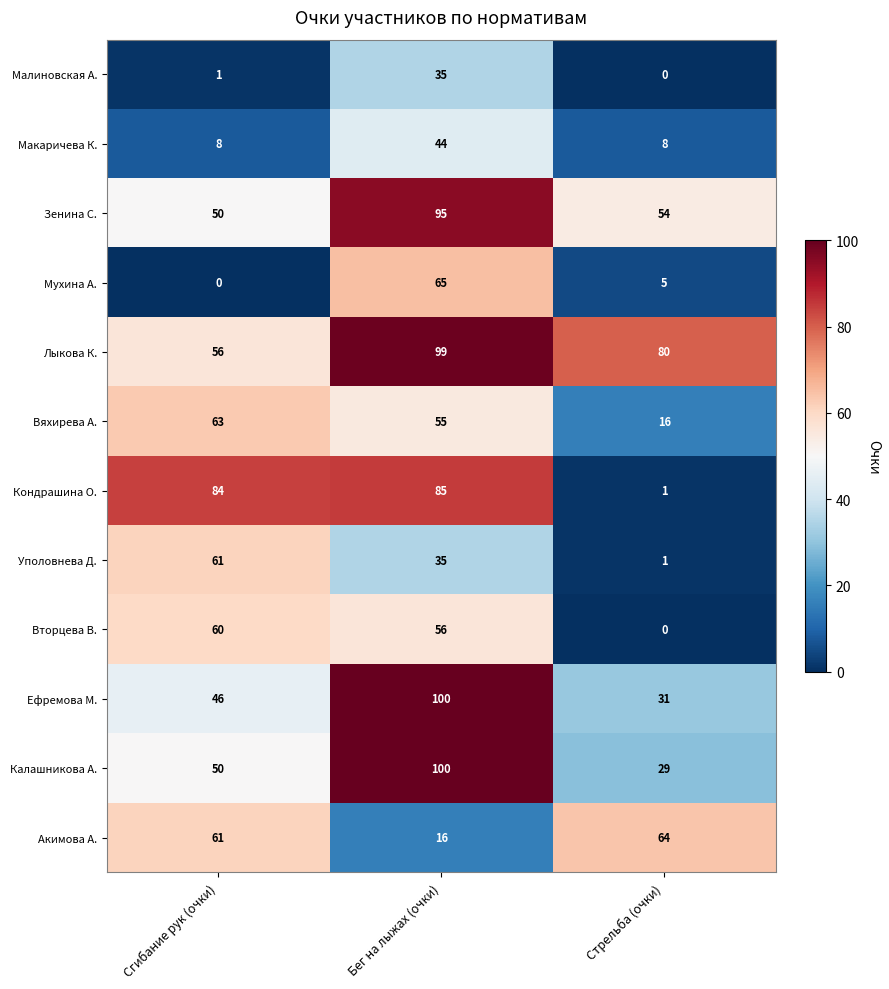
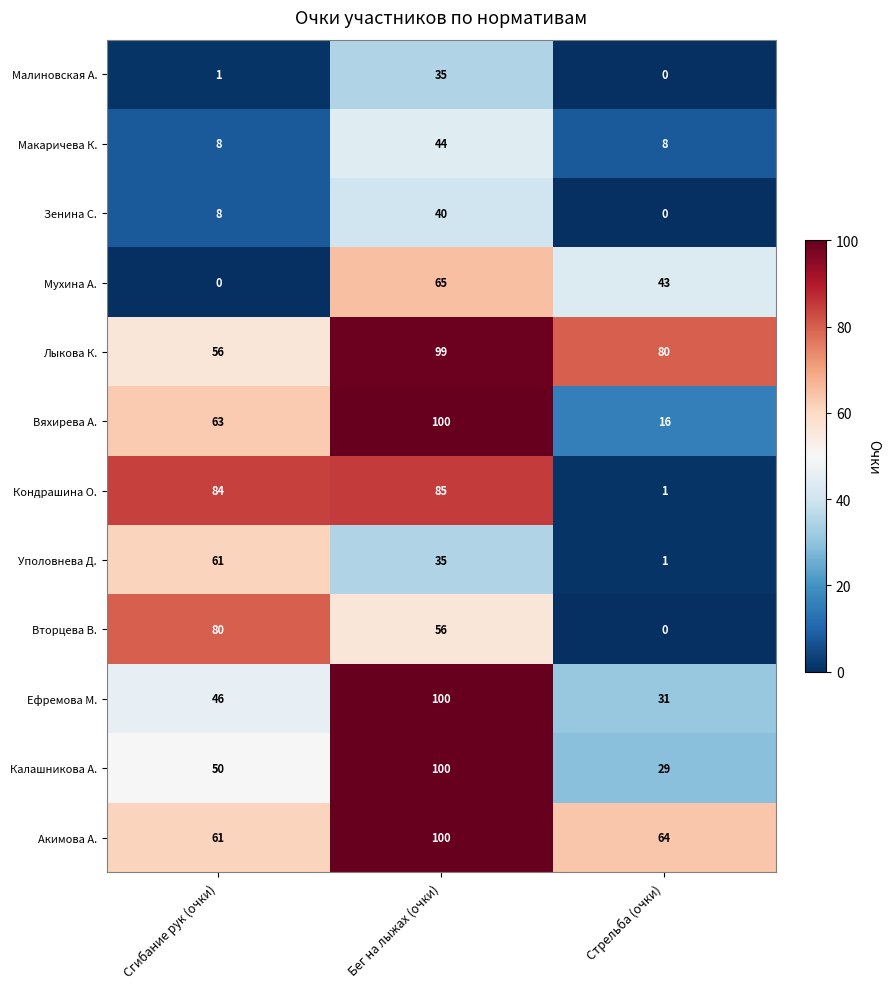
  {
    "Малиновская А.": {
      "Сгибание рук (очки)": 1,
      "Бег на лыжах (очки)": 35,
      "Стрельба (очки)": 0
    },
    "Макаричева К.": {
      "Сгибание рук (очки)": 8,
      "Бег на лыжах (очки)": 44,
      "Стрельба (очки)": 8
    },
    "Зенина С.": {
-     "Сгибание рук (очки)": 50,
-     "Бег на лыжах (очки)": 95,
-     "Стрельба (очки)": 54
+     "Сгибание рук (очки)": 8,
+     "Бег на лыжах (очки)": 40,
+     "Стрельба (очки)": 0
    },
    "Мухина А.": {
      "Сгибание рук (очки)": 0,
      "Бег на лыжах (очки)": 65,
-     "Стрельба (очки)": 5
+     "Стрельба (очки)": 43
    },
    "Лыкова К.": {
      "Сгибание рук (очки)": 56,
      "Бег на лыжах (очки)": 99,
      "Стрельба (очки)": 80
    },
    "Вяхирева А.": {
      "Сгибание рук (очки)": 63,
-     "Бег на лыжах (очки)": 55,
+     "Бег на лыжах (очки)": 100,
      "Стрельба (очки)": 16
    },
    "Кондрашина О.": {
      "Сгибание рук (очки)": 84,
      "Бег на лыжах (очки)": 85,
      "Стрельба (очки)": 1
    },
    "Уполовнева Д.": {
      "Сгибание рук (очки)": 61,
      "Бег на лыжах (очки)": 35,
      "Стрельба (очки)": 1
    },
    "Вторцева В.": {
-     "Сгибание рук (очки)": 60,
+     "Сгибание рук (очки)": 80,
      "Бег на лыжах (очки)": 56,
      "Стрельба (очки)": 0
    },
    "Ефремова М.": {
      "Сгибание рук (очки)": 46,
      "Бег на лыжах (очки)": 100,
      "Стрельба (очки)": 31
    },
    "Калашникова А.": {
      "Сгибание рук (очки)": 50,
      "Бег на лыжах (очки)": 100,
      "Стрельба (очки)": 29
    },
    "Акимова А.": {
      "Сгибание рук (очки)": 61,
-     "Бег на лыжах (очки)": 16,
+     "Бег на лыжах (очки)": 100,
      "Стрельба (очки)": 64
    }
  }
